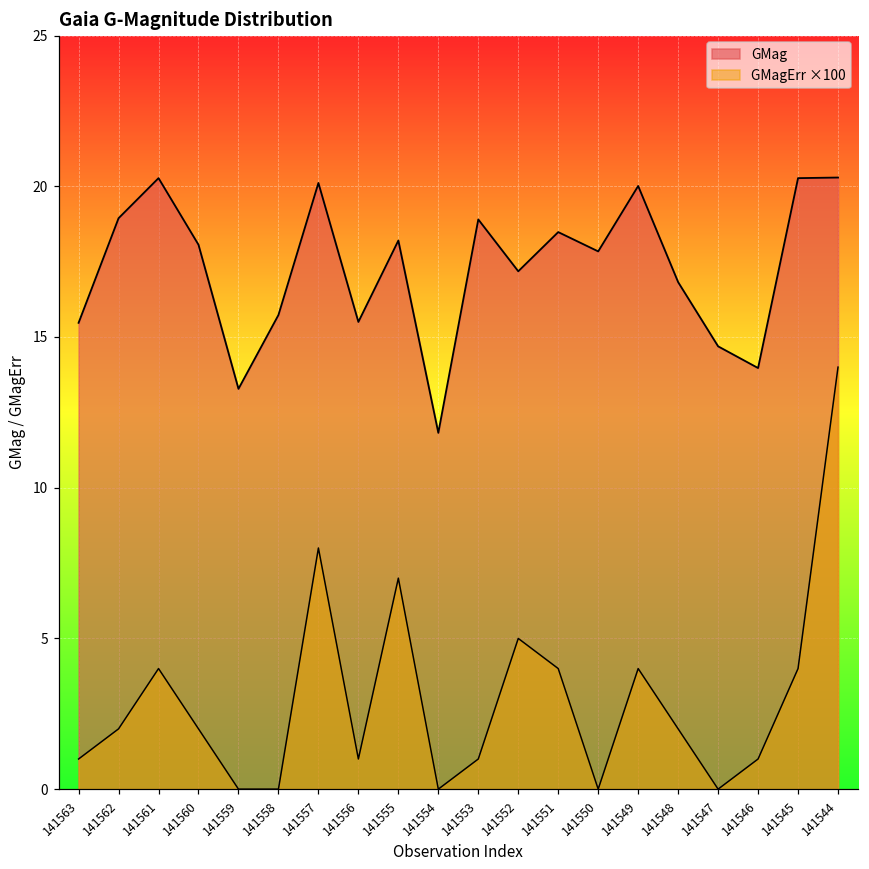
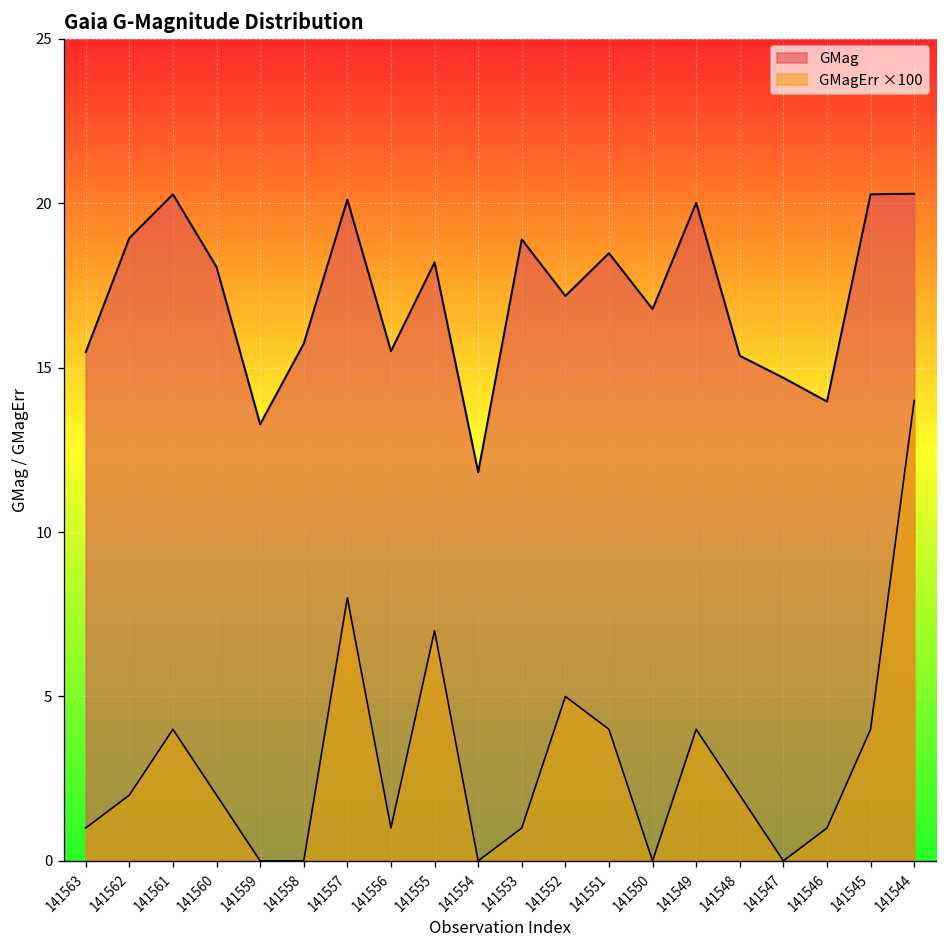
  {
    "GMag": {
      "141563": 15.5,
      "141562": 18.9,
      "141561": 20.3,
      "141560": 18.1,
      "141559": 13.3,
      "141558": 15.7,
      "141557": 20.1,
      "141556": 15.5,
      "141555": 18.2,
      "141554": 11.8,
      "141553": 18.9,
      "141552": 17.2,
      "141551": 18.5,
-     "141550": 17.8,
+     "141550": 16.8,
      "141549": 20.0,
-     "141548": 16.8,
+     "141548": 15.4,
      "141547": 14.7,
      "141546": 14.0,
      "141545": 20.3,
      "141544": 20.3
    },
    "GMagErr ×100": {
      "141563": 1.0,
      "141562": 2.0,
      "141561": 4.0,
      "141560": 2.0,
      "141559": 0.0,
      "141558": 0.0,
      "141557": 8.0,
      "141556": 1.0,
      "141555": 7.0,
      "141554": 0.0,
      "141553": 1.0,
      "141552": 5.0,
      "141551": 4.0,
      "141550": 0.0,
      "141549": 4.0,
      "141548": 2.0,
      "141547": 0.0,
      "141546": 1.0,
      "141545": 4.0,
      "141544": 14.0
    }
  }
